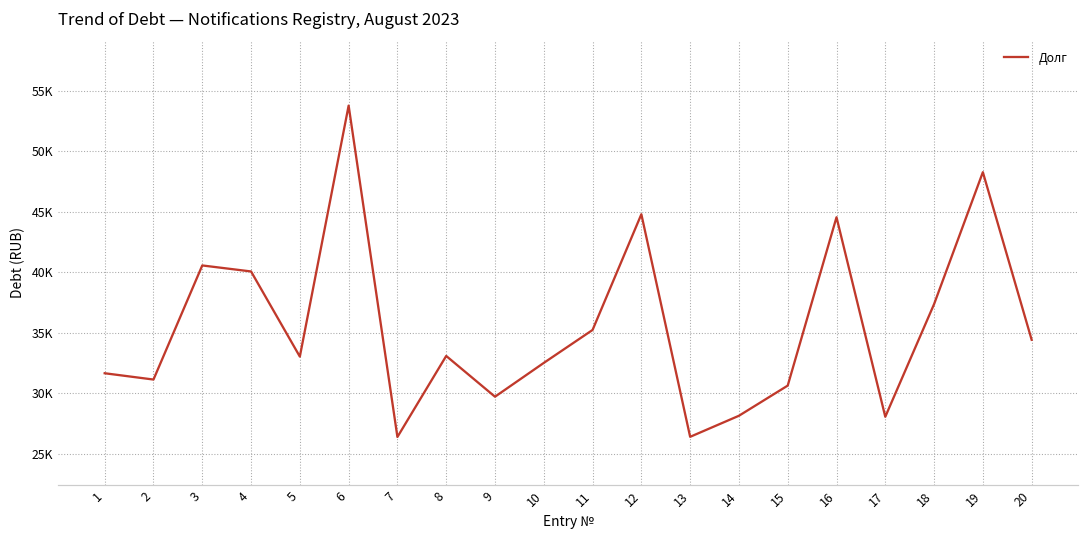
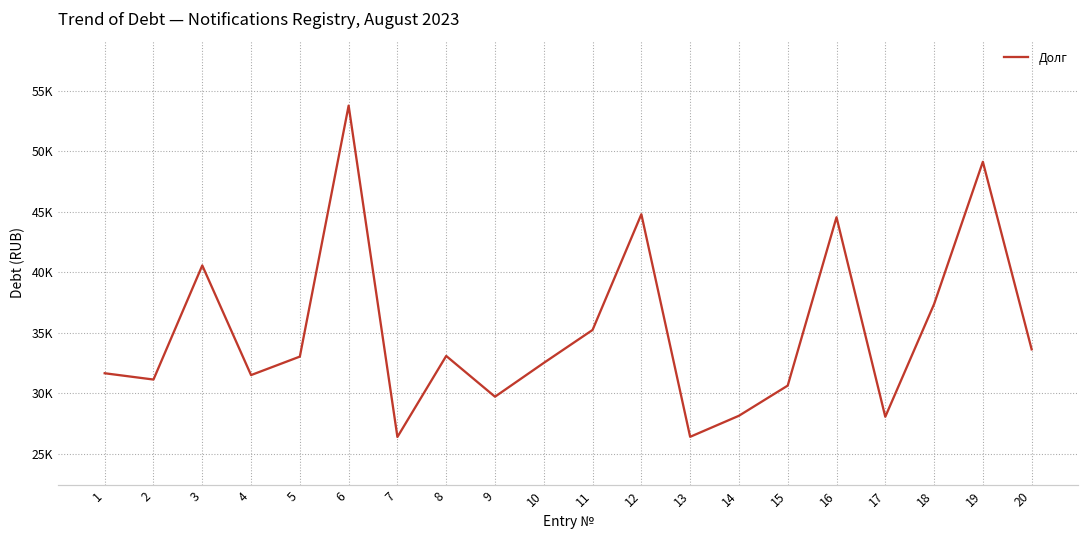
  {
    "1": 31600,
    "2": 31100,
    "3": 40600,
-   "4": 40100,
+   "4": 31500,
    "5": 33000,
    "6": 53800,
    "7": 26400,
    "8": 33100,
    "9": 29700,
    "10": 32500,
    "11": 35200,
    "12": 44800,
    "13": 26400,
    "14": 28100,
    "15": 30600,
    "16": 44500,
    "17": 28000,
    "18": 37400,
-   "19": 48300,
-   "20": 34400
+   "19": 49100,
+   "20": 33600
  }
